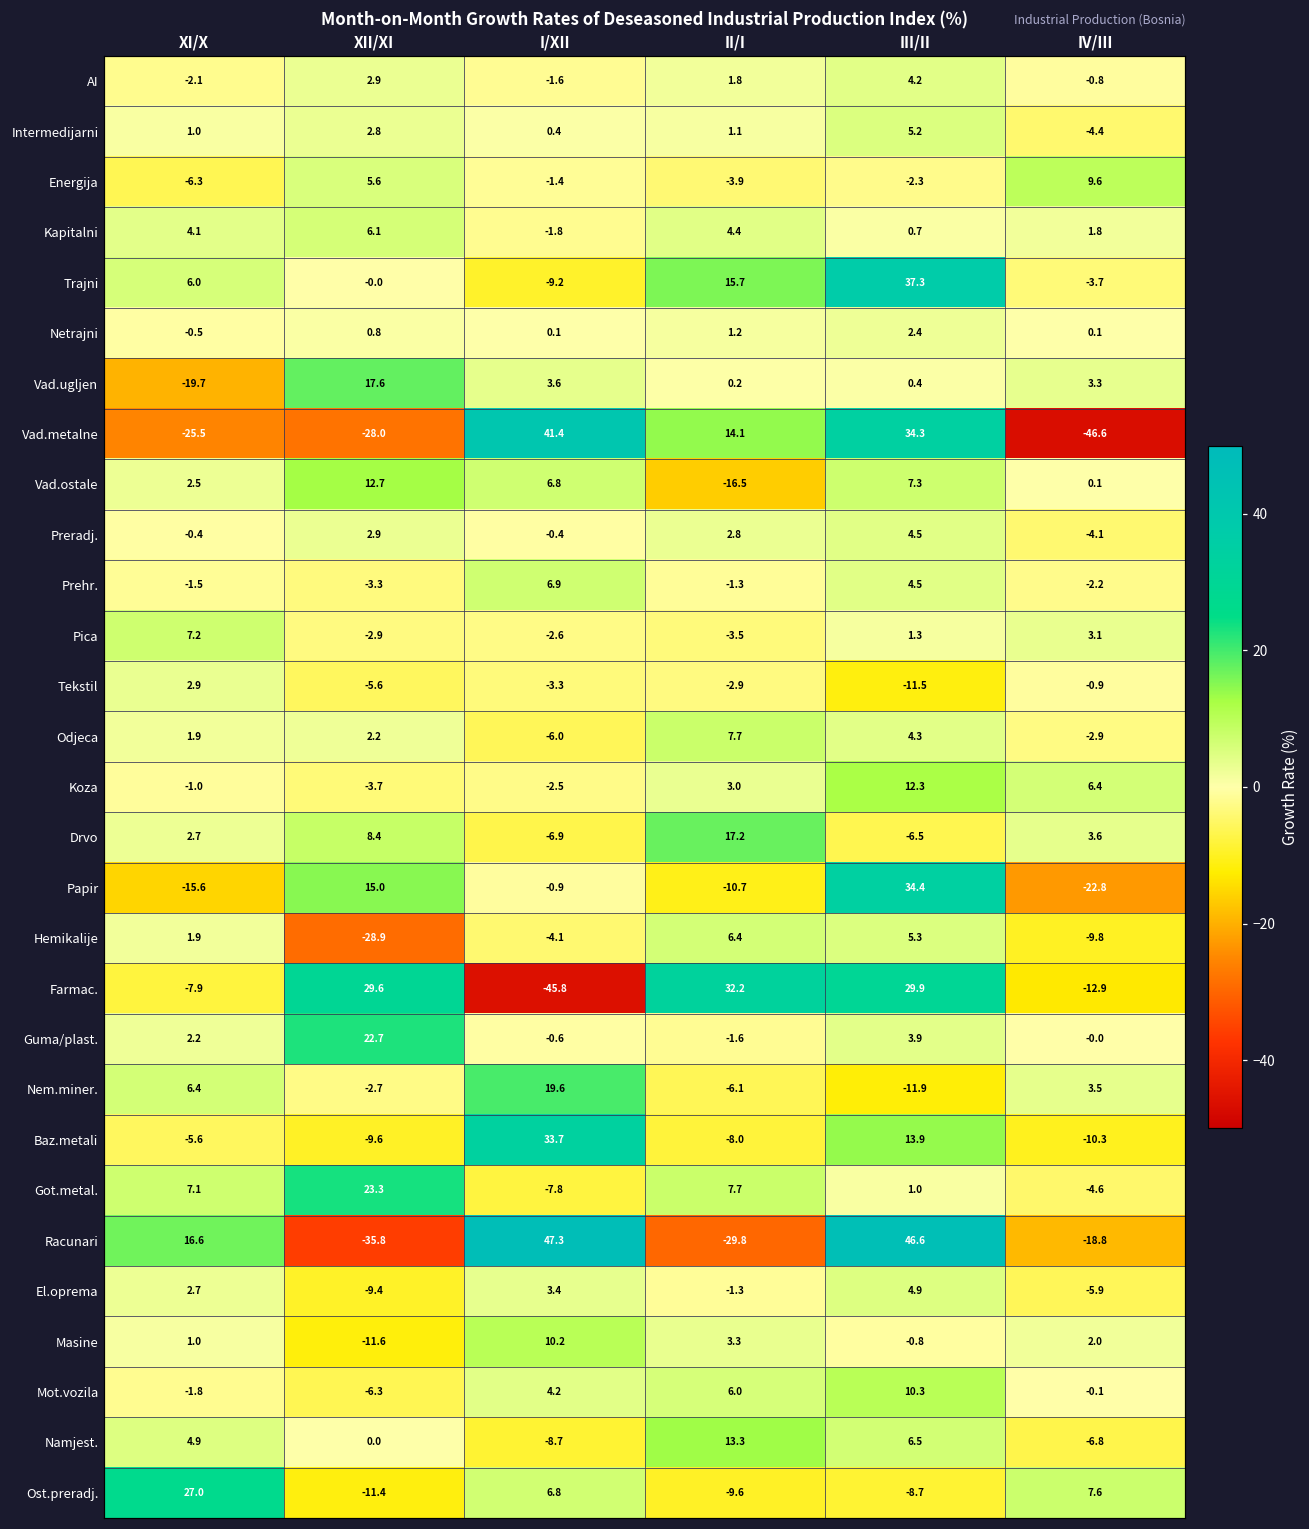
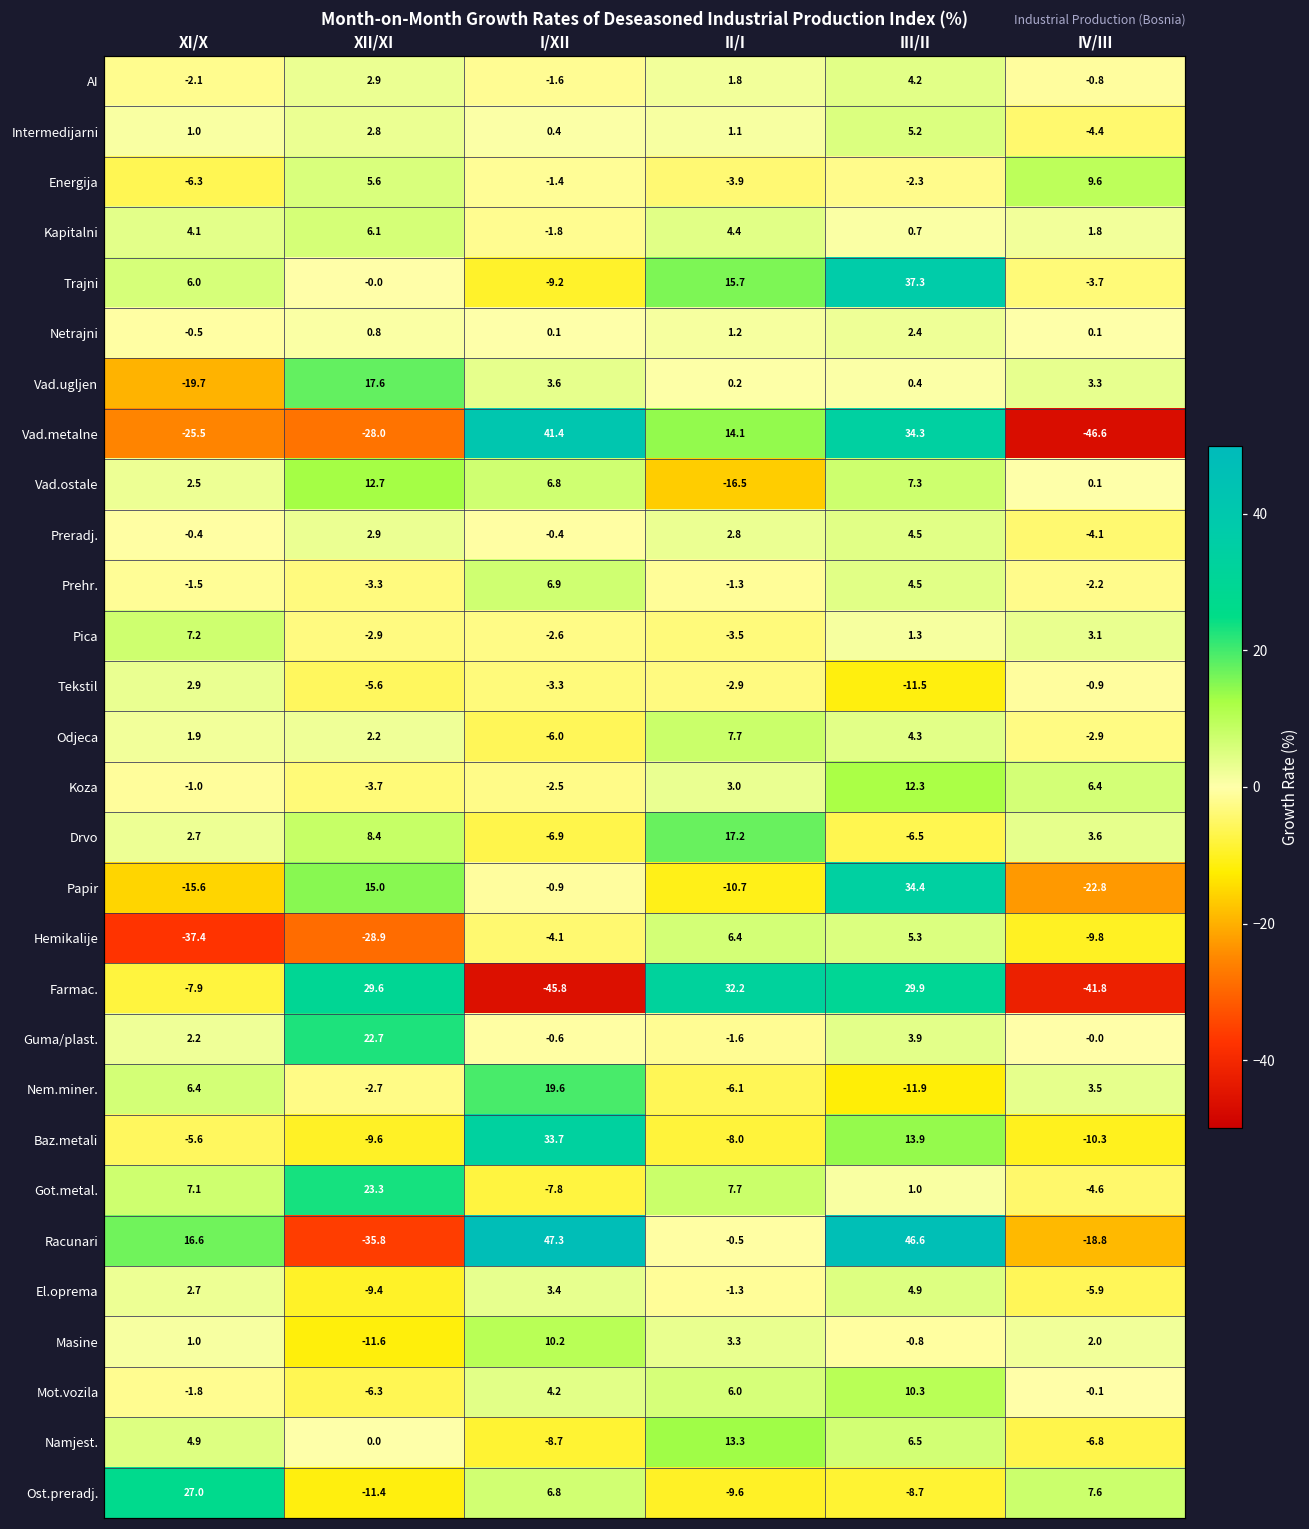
  {
    "AI": {
      "XI/X": -2.1,
      "XII/XI": 2.9,
      "I/XII": -1.6,
      "II/I": 1.8,
      "III/II": 4.2,
      "IV/III": -0.8
    },
    "Intermedijarni": {
      "XI/X": 1.0,
      "XII/XI": 2.8,
      "I/XII": 0.4,
      "II/I": 1.1,
      "III/II": 5.2,
      "IV/III": -4.4
    },
    "Energija": {
      "XI/X": -6.3,
      "XII/XI": 5.6,
      "I/XII": -1.4,
      "II/I": -3.9,
      "III/II": -2.3,
      "IV/III": 9.6
    },
    "Kapitalni": {
      "XI/X": 4.1,
      "XII/XI": 6.1,
      "I/XII": -1.8,
      "II/I": 4.4,
      "III/II": 0.7,
      "IV/III": 1.8
    },
    "Trajni": {
      "XI/X": 6.0,
      "XII/XI": -0.0,
      "I/XII": -9.2,
      "II/I": 15.7,
      "III/II": 37.3,
      "IV/III": -3.7
    },
    "Netrajni": {
      "XI/X": -0.5,
      "XII/XI": 0.8,
      "I/XII": 0.1,
      "II/I": 1.2,
      "III/II": 2.4,
      "IV/III": 0.1
    },
    "Vad.ugljen": {
      "XI/X": -19.7,
      "XII/XI": 17.6,
      "I/XII": 3.6,
      "II/I": 0.2,
      "III/II": 0.4,
      "IV/III": 3.3
    },
    "Vad.metalne": {
      "XI/X": -25.5,
      "XII/XI": -28.0,
      "I/XII": 41.4,
      "II/I": 14.1,
      "III/II": 34.3,
      "IV/III": -46.6
    },
    "Vad.ostale": {
      "XI/X": 2.5,
      "XII/XI": 12.7,
      "I/XII": 6.8,
      "II/I": -16.5,
      "III/II": 7.3,
      "IV/III": 0.1
    },
    "Preradj.": {
      "XI/X": -0.4,
      "XII/XI": 2.9,
      "I/XII": -0.4,
      "II/I": 2.8,
      "III/II": 4.5,
      "IV/III": -4.1
    },
    "Prehr.": {
      "XI/X": -1.5,
      "XII/XI": -3.3,
      "I/XII": 6.9,
      "II/I": -1.3,
      "III/II": 4.5,
      "IV/III": -2.2
    },
    "Pica": {
      "XI/X": 7.2,
      "XII/XI": -2.9,
      "I/XII": -2.6,
      "II/I": -3.5,
      "III/II": 1.3,
      "IV/III": 3.1
    },
    "Tekstil": {
      "XI/X": 2.9,
      "XII/XI": -5.6,
      "I/XII": -3.3,
      "II/I": -2.9,
      "III/II": -11.5,
      "IV/III": -0.9
    },
    "Odjeca": {
      "XI/X": 1.9,
      "XII/XI": 2.2,
      "I/XII": -6.0,
      "II/I": 7.7,
      "III/II": 4.3,
      "IV/III": -2.9
    },
    "Koza": {
      "XI/X": -1.0,
      "XII/XI": -3.7,
      "I/XII": -2.5,
      "II/I": 3.0,
      "III/II": 12.3,
      "IV/III": 6.4
    },
    "Drvo": {
      "XI/X": 2.7,
      "XII/XI": 8.4,
      "I/XII": -6.9,
      "II/I": 17.2,
      "III/II": -6.5,
      "IV/III": 3.6
    },
    "Papir": {
      "XI/X": -15.6,
      "XII/XI": 15.0,
      "I/XII": -0.9,
      "II/I": -10.7,
      "III/II": 34.4,
      "IV/III": -22.8
    },
    "Hemikalije": {
-     "XI/X": 1.9,
+     "XI/X": -37.4,
      "XII/XI": -28.9,
      "I/XII": -4.1,
      "II/I": 6.4,
      "III/II": 5.3,
      "IV/III": -9.8
    },
    "Farmac.": {
      "XI/X": -7.9,
      "XII/XI": 29.6,
      "I/XII": -45.8,
      "II/I": 32.2,
      "III/II": 29.9,
-     "IV/III": -12.9
+     "IV/III": -41.8
    },
    "Guma/plast.": {
      "XI/X": 2.2,
      "XII/XI": 22.7,
      "I/XII": -0.6,
      "II/I": -1.6,
      "III/II": 3.9,
      "IV/III": -0.0
    },
    "Nem.miner.": {
      "XI/X": 6.4,
      "XII/XI": -2.7,
      "I/XII": 19.6,
      "II/I": -6.1,
      "III/II": -11.9,
      "IV/III": 3.5
    },
    "Baz.metali": {
      "XI/X": -5.6,
      "XII/XI": -9.6,
      "I/XII": 33.7,
      "II/I": -8.0,
      "III/II": 13.9,
      "IV/III": -10.3
    },
    "Got.metal.": {
      "XI/X": 7.1,
      "XII/XI": 23.3,
      "I/XII": -7.8,
      "II/I": 7.7,
      "III/II": 1.0,
      "IV/III": -4.6
    },
    "Racunari": {
      "XI/X": 16.6,
      "XII/XI": -35.8,
      "I/XII": 47.3,
-     "II/I": -29.8,
+     "II/I": -0.5,
      "III/II": 46.6,
      "IV/III": -18.8
    },
    "El.oprema": {
      "XI/X": 2.7,
      "XII/XI": -9.4,
      "I/XII": 3.4,
      "II/I": -1.3,
      "III/II": 4.9,
      "IV/III": -5.9
    },
    "Masine": {
      "XI/X": 1.0,
      "XII/XI": -11.6,
      "I/XII": 10.2,
      "II/I": 3.3,
      "III/II": -0.8,
      "IV/III": 2.0
    },
    "Mot.vozila": {
      "XI/X": -1.8,
      "XII/XI": -6.3,
      "I/XII": 4.2,
      "II/I": 6.0,
      "III/II": 10.3,
      "IV/III": -0.1
    },
    "Namjest.": {
      "XI/X": 4.9,
      "XII/XI": 0.0,
      "I/XII": -8.7,
      "II/I": 13.3,
      "III/II": 6.5,
      "IV/III": -6.8
    },
    "Ost.preradj.": {
      "XI/X": 27.0,
      "XII/XI": -11.4,
      "I/XII": 6.8,
      "II/I": -9.6,
      "III/II": -8.7,
      "IV/III": 7.6
    }
  }
